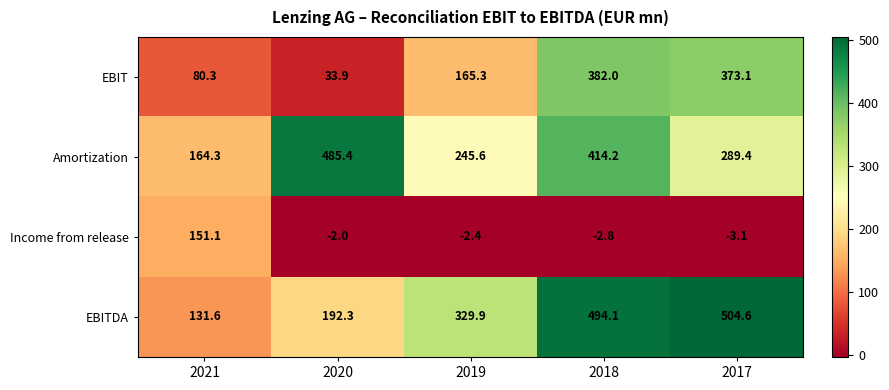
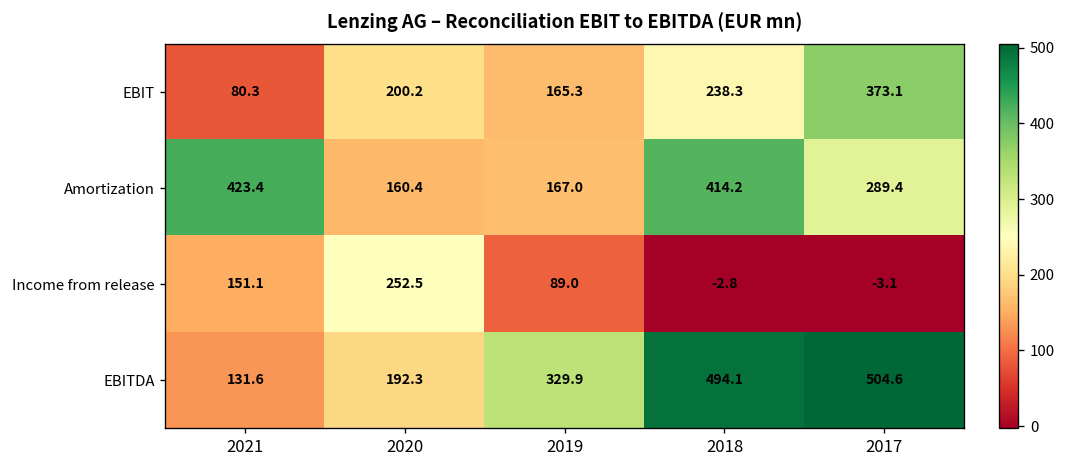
  {
    "EBIT": {
      "2021": 80.3,
-     "2020": 33.9,
+     "2020": 200.2,
      "2019": 165.3,
-     "2018": 382.0,
+     "2018": 238.3,
      "2017": 373.1
    },
    "Amortization": {
-     "2021": 164.3,
-     "2020": 485.4,
-     "2019": 245.6,
+     "2021": 423.4,
+     "2020": 160.4,
+     "2019": 167.0,
      "2018": 414.2,
      "2017": 289.4
    },
    "Income from release": {
      "2021": 151.1,
-     "2020": -2.0,
-     "2019": -2.4,
+     "2020": 252.5,
+     "2019": 89.0,
      "2018": -2.8,
      "2017": -3.1
    },
    "EBITDA": {
      "2021": 131.6,
      "2020": 192.3,
      "2019": 329.9,
      "2018": 494.1,
      "2017": 504.6
    }
  }
